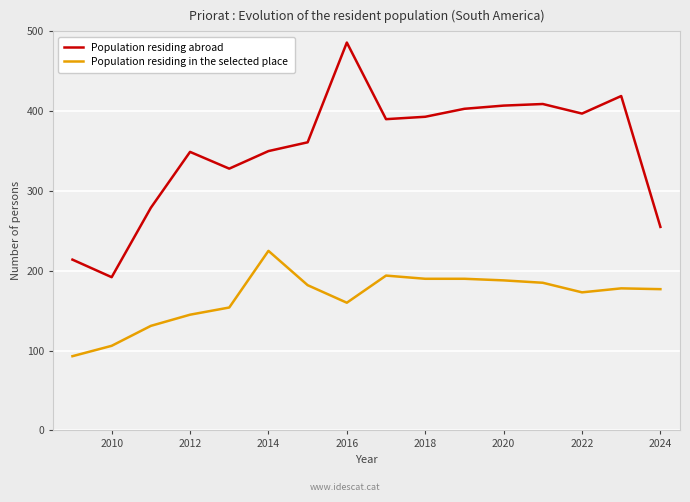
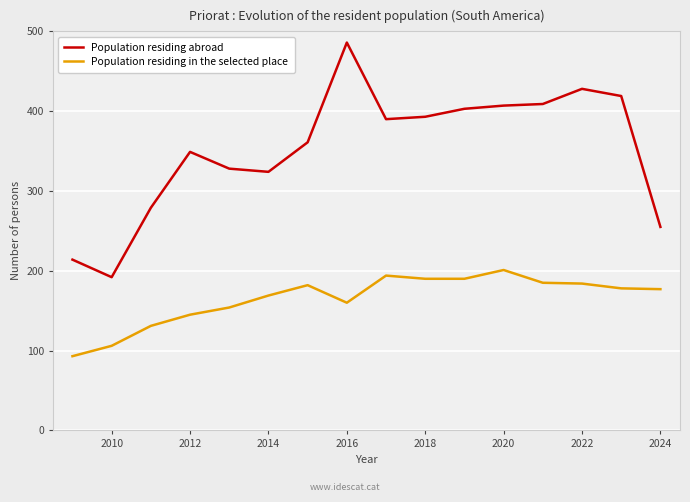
  {
    "Population residing abroad": {
      "2010": 190,
      "2012": 350,
-     "2014": 350,
+     "2014": 320,
      "2016": 490,
      "2018": 390,
      "2020": 410,
-     "2022": 400,
+     "2022": 430,
      "2024": 260
    },
    "Population residing in the selected place": {
      "2010": 110,
      "2012": 150,
-     "2014": 230,
+     "2014": 170,
      "2016": 160,
      "2018": 190,
-     "2020": 190,
-     "2022": 170,
+     "2020": 200,
+     "2022": 180,
      "2024": 180
    }
  }
